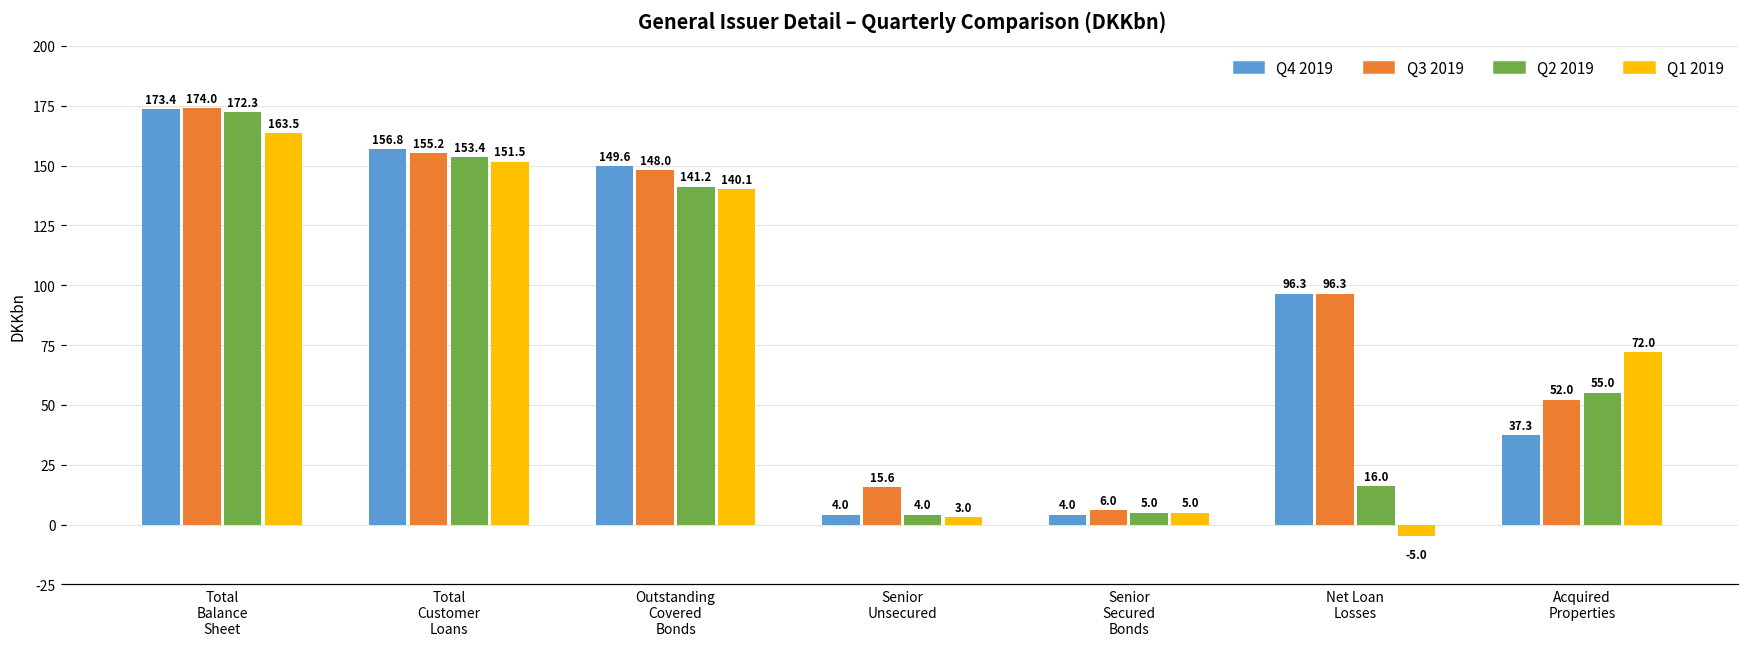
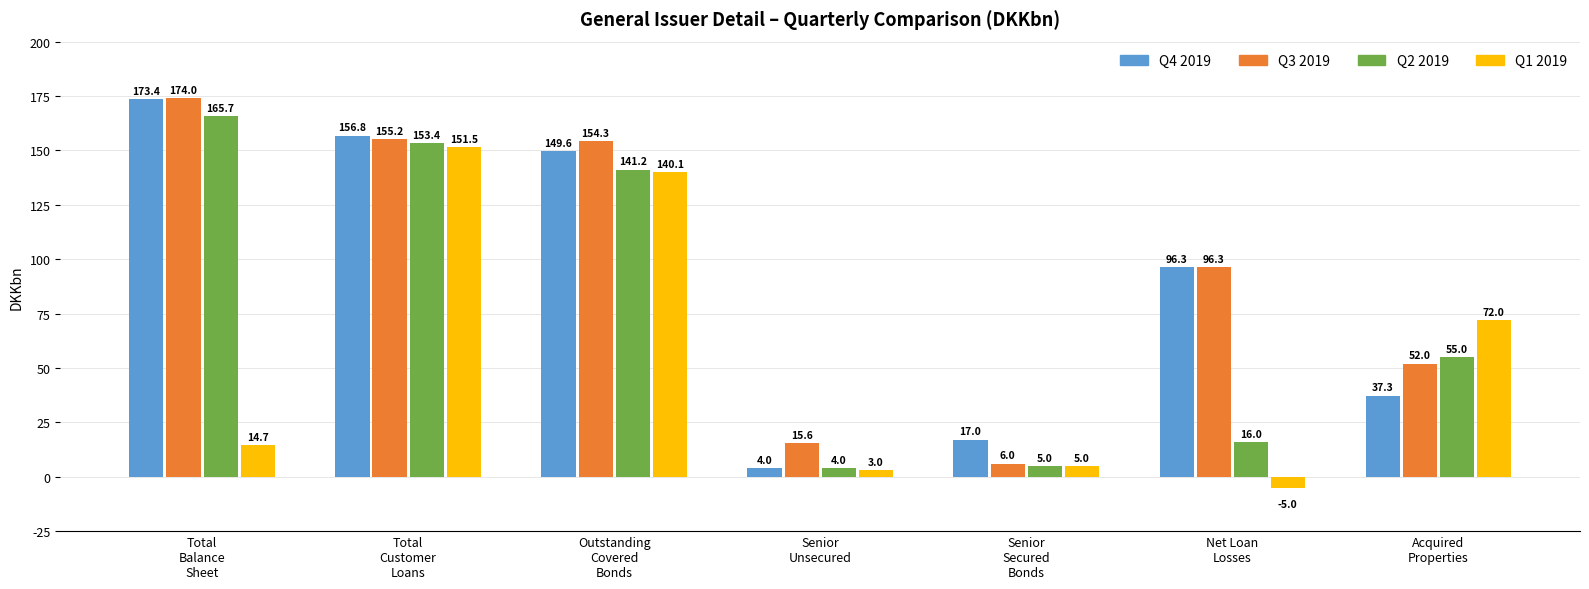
  {
    "Q4 2019": {
      "Total Balance Sheet": 173.4,
      "Total Customer Loans": 156.8,
      "Outstanding Covered Bonds": 149.6,
      "Senior Unsecured": 4.0,
-     "Senior Secured Bonds": 4.0,
+     "Senior Secured Bonds": 17.0,
      "Net Loan Losses": 96.3,
      "Acquired Properties": 37.3
    },
    "Q3 2019": {
      "Total Balance Sheet": 174.0,
      "Total Customer Loans": 155.2,
-     "Outstanding Covered Bonds": 148.0,
+     "Outstanding Covered Bonds": 154.3,
      "Senior Unsecured": 15.6,
      "Senior Secured Bonds": 6.0,
      "Net Loan Losses": 96.3,
      "Acquired Properties": 52.0
    },
    "Q2 2019": {
-     "Total Balance Sheet": 172.3,
+     "Total Balance Sheet": 165.7,
      "Total Customer Loans": 153.4,
      "Outstanding Covered Bonds": 141.2,
      "Senior Unsecured": 4.0,
      "Senior Secured Bonds": 5.0,
      "Net Loan Losses": 16.0,
      "Acquired Properties": 55.0
    },
    "Q1 2019": {
-     "Total Balance Sheet": 163.5,
+     "Total Balance Sheet": 14.7,
      "Total Customer Loans": 151.5,
      "Outstanding Covered Bonds": 140.1,
      "Senior Unsecured": 3.0,
      "Senior Secured Bonds": 5.0,
      "Net Loan Losses": -5.0,
      "Acquired Properties": 72.0
    }
  }
